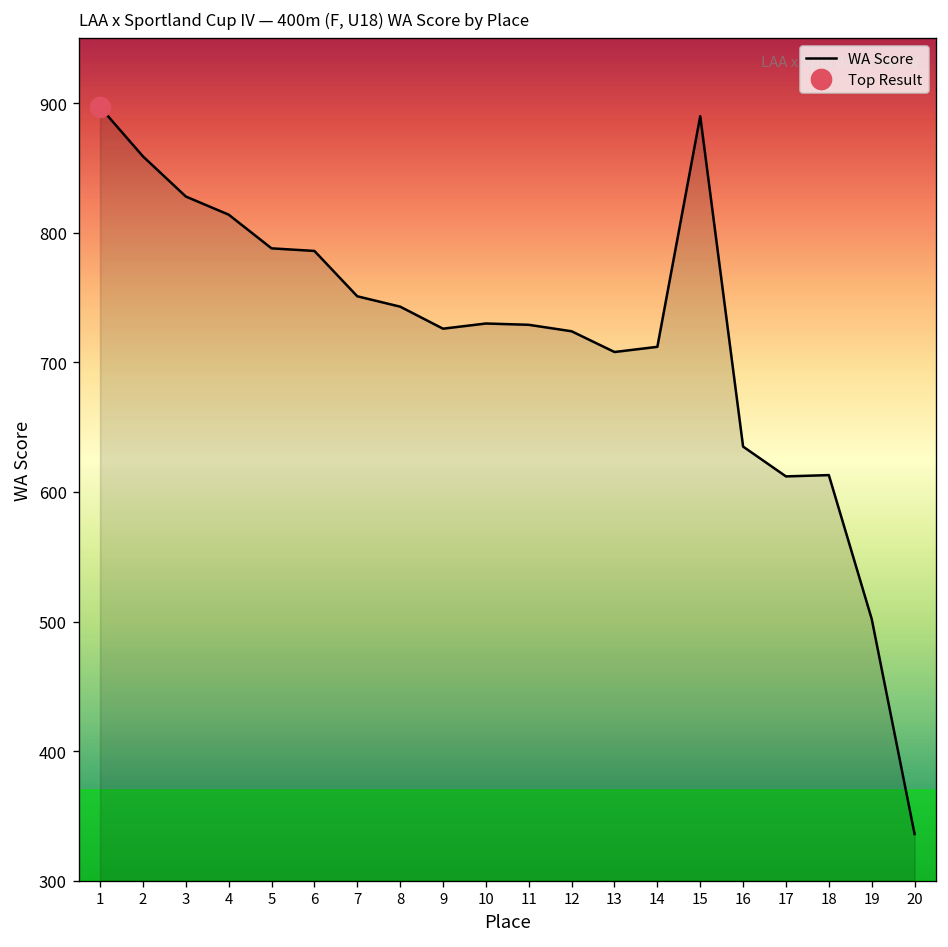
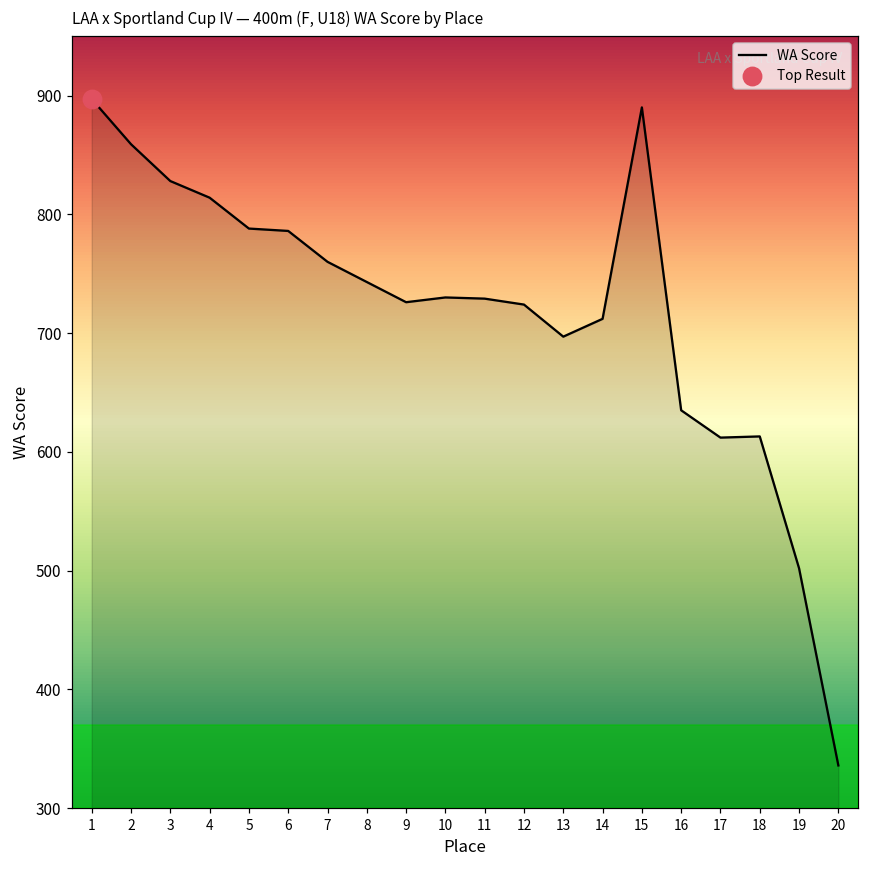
  {
    "WA Score": {
      "2": 859,
      "3": 828,
      "4": 814,
      "5": 788,
      "6": 786,
-     "7": 751,
+     "7": 760,
      "8": 743,
      "9": 726,
      "10": 730,
      "11": 729,
      "12": 724,
-     "13": 708,
+     "13": 697,
      "14": 712,
      "15": 890,
      "16": 635,
      "17": 612,
      "18": 613,
      "19": 502
    }
  }
